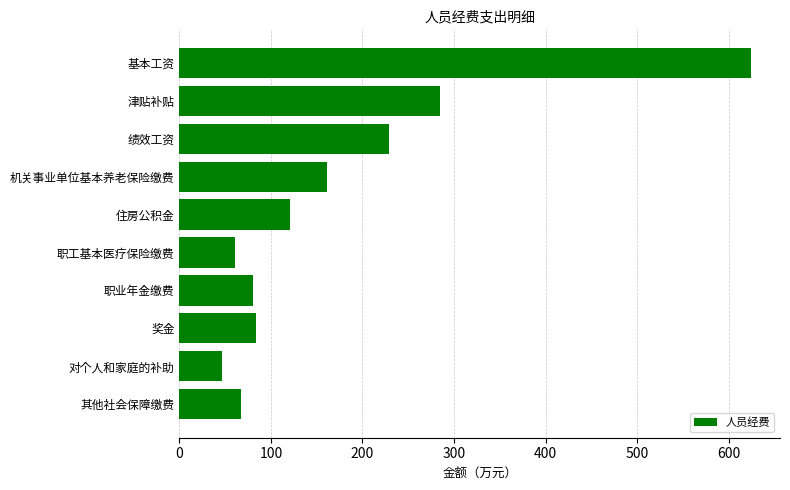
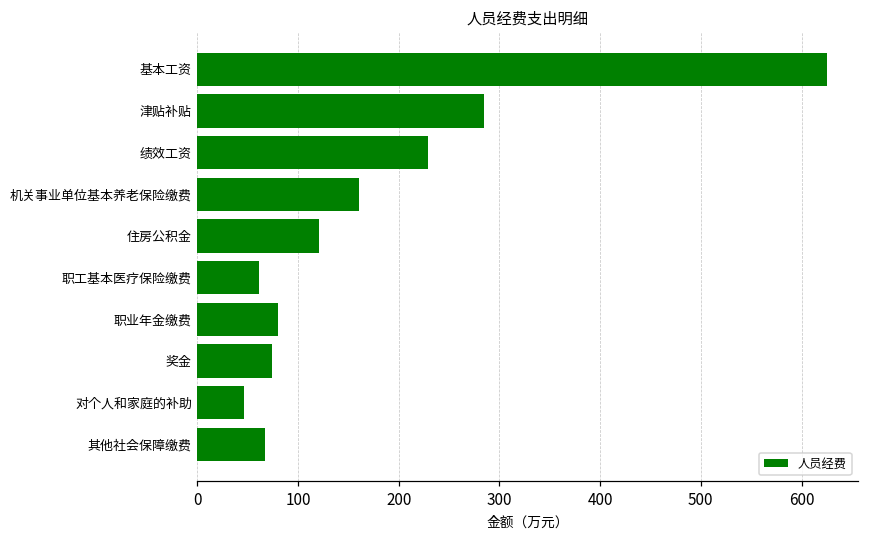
  {
    "基本工资": 620,
    "津贴补贴": 280,
    "绩效工资": 230,
    "机关事业单位基本养老保险缴费": 160,
    "住房公积金": 120,
    "职工基本医疗保险缴费": 60,
    "职业年金缴费": 80,
-   "奖金": 80,
+   "奖金": 70,
    "对个人和家庭的补助": 50,
    "其他社会保障缴费": 70
  }
